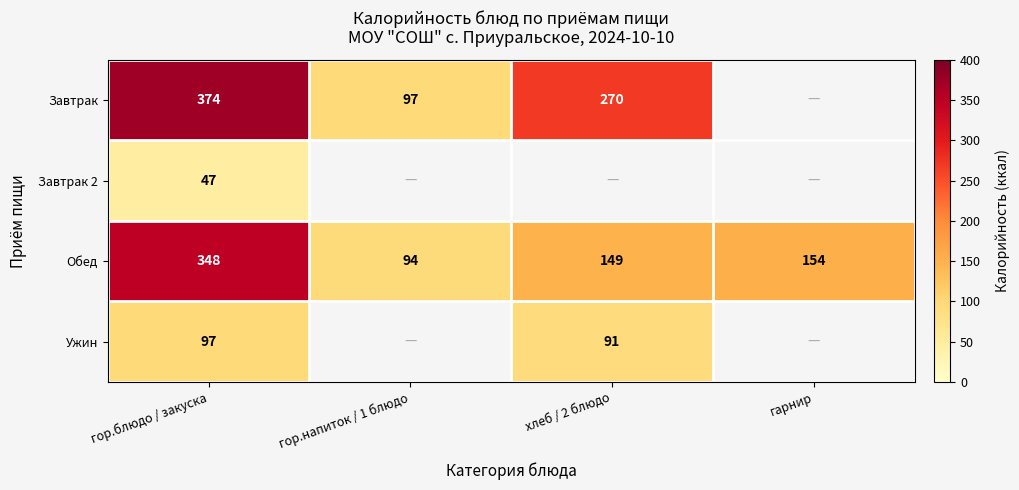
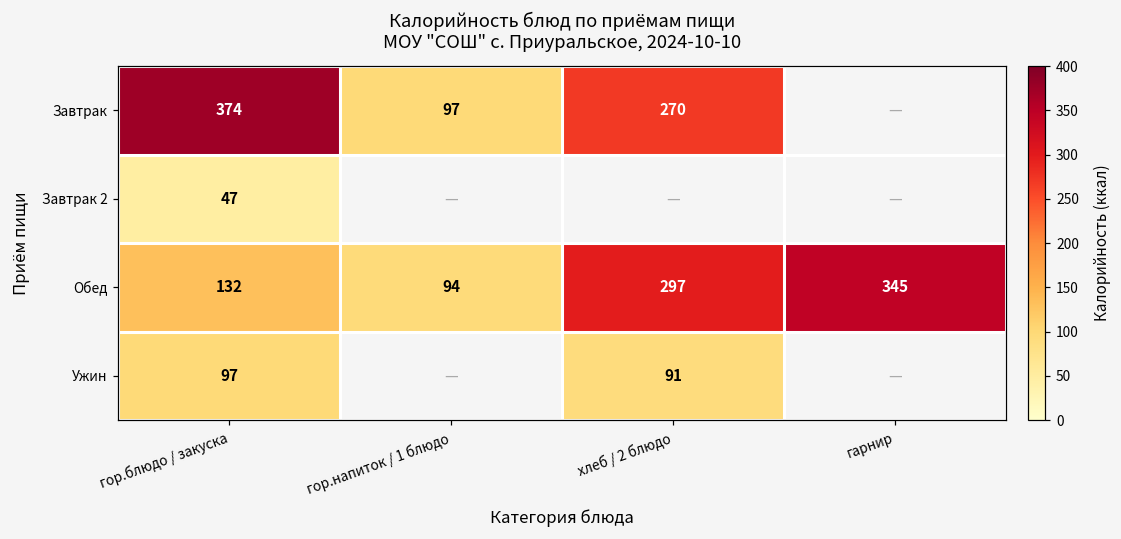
  {
    "Завтрак": {
      "гор.блюдо / закуска": 374,
      "гор.напиток / 1 блюдо": 97,
      "хлеб / 2 блюдо": 270
    },
    "Завтрак 2": {
      "гор.блюдо / закуска": 47
    },
    "Обед": {
-     "гор.блюдо / закуска": 348,
+     "гор.блюдо / закуска": 132,
      "гор.напиток / 1 блюдо": 94,
-     "хлеб / 2 блюдо": 149,
-     "гарнир": 154
+     "хлеб / 2 блюдо": 297,
+     "гарнир": 345
    },
    "Ужин": {
      "гор.блюдо / закуска": 97,
      "хлеб / 2 блюдо": 91
    }
  }
